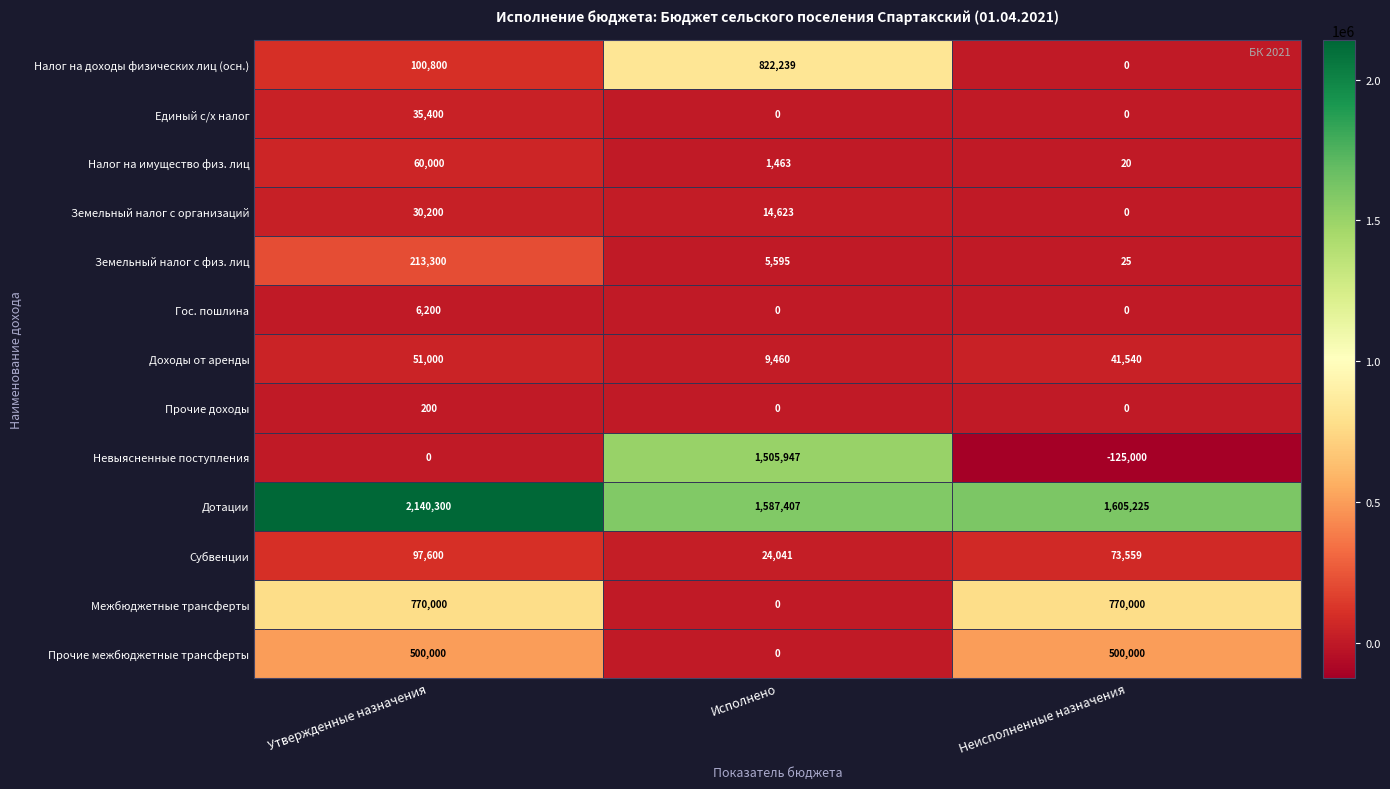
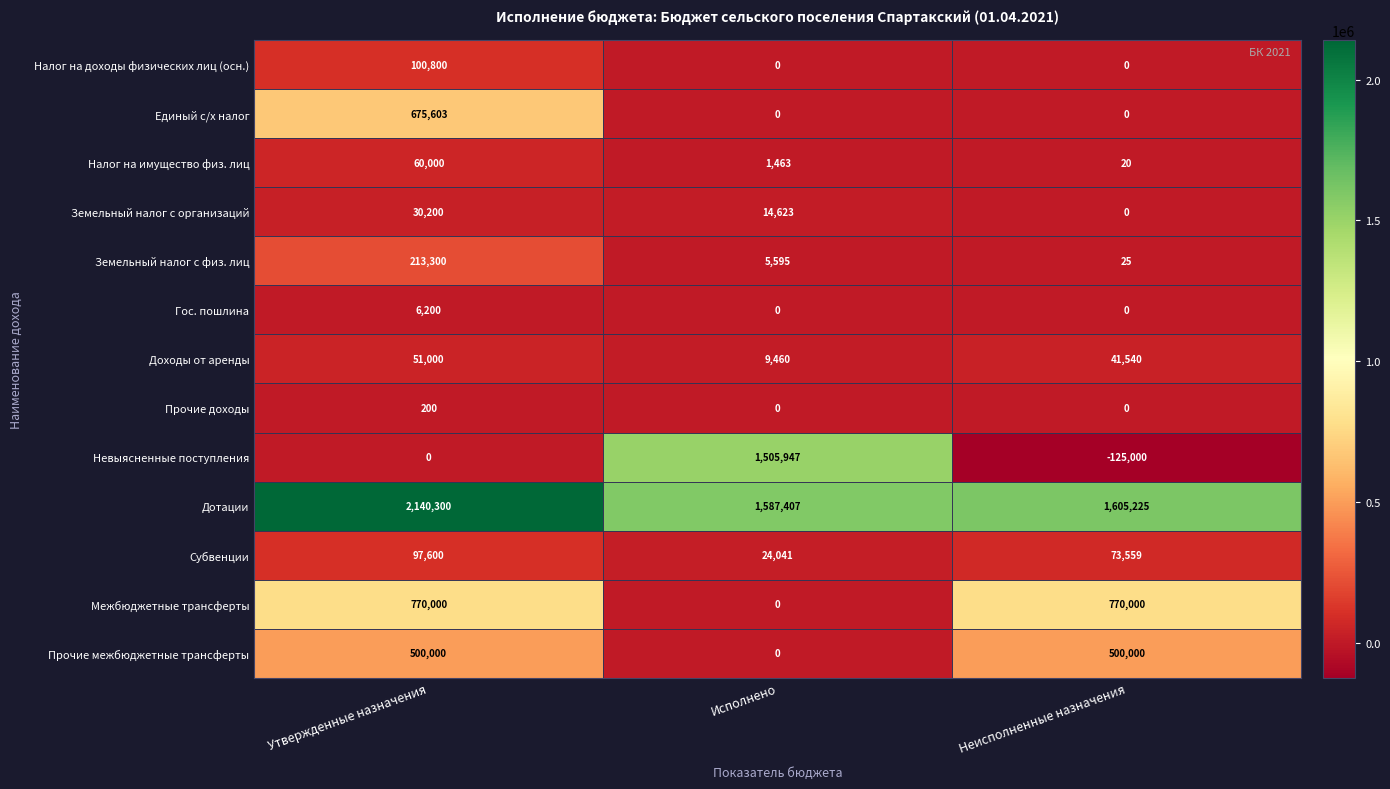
  {
    "Налог на доходы физических лиц (осн.)": {
      "Утвержденные назначения": "100,800",
-     "Исполнено": "822,239"
+     "Исполнено": "0"
    },
    "Единый с/х налог": {
-     "Утвержденные назначения": "35,400",
+     "Утвержденные назначения": "675,603",
      "Исполнено": "0",
      "Неисполненные назначения": "0"
    },
    "Налог на имущество физ. лиц": {
      "Утвержденные назначения": "60,000",
      "Исполнено": "1,463",
      "Неисполненные назначения": "20"
    },
    "Земельный налог с организаций": {
      "Утвержденные назначения": "30,200",
      "Исполнено": "14,623",
      "Неисполненные назначения": "0"
    },
    "Земельный налог с физ. лиц": {
      "Утвержденные назначения": "213,300",
      "Исполнено": "5,595",
      "Неисполненные назначения": "25"
    },
    "Гос. пошлина": {
      "Утвержденные назначения": "6,200",
      "Исполнено": "0",
      "Неисполненные назначения": "0"
    },
    "Доходы от аренды": {
      "Утвержденные назначения": "51,000",
      "Исполнено": "9,460",
      "Неисполненные назначения": "41,540"
    },
    "Прочие доходы": {
      "Утвержденные назначения": "200",
      "Исполнено": "0",
      "Неисполненные назначения": "0"
    },
    "Невыясненные поступления": {
      "Утвержденные назначения": "0",
      "Исполнено": "1,505,947",
      "Неисполненные назначения": "-125,000"
    },
    "Дотации": {
      "Утвержденные назначения": "2,140,300",
      "Исполнено": "1,587,407",
      "Неисполненные назначения": "1,605,225"
    },
    "Субвенции": {
      "Утвержденные назначения": "97,600",
      "Исполнено": "24,041",
      "Неисполненные назначения": "73,559"
    },
    "Межбюджетные трансферты": {
      "Утвержденные назначения": "770,000",
      "Исполнено": "0",
      "Неисполненные назначения": "770,000"
    },
    "Прочие межбюджетные трансферты": {
      "Утвержденные назначения": "500,000",
      "Исполнено": "0",
      "Неисполненные назначения": "500,000"
    }
  }
